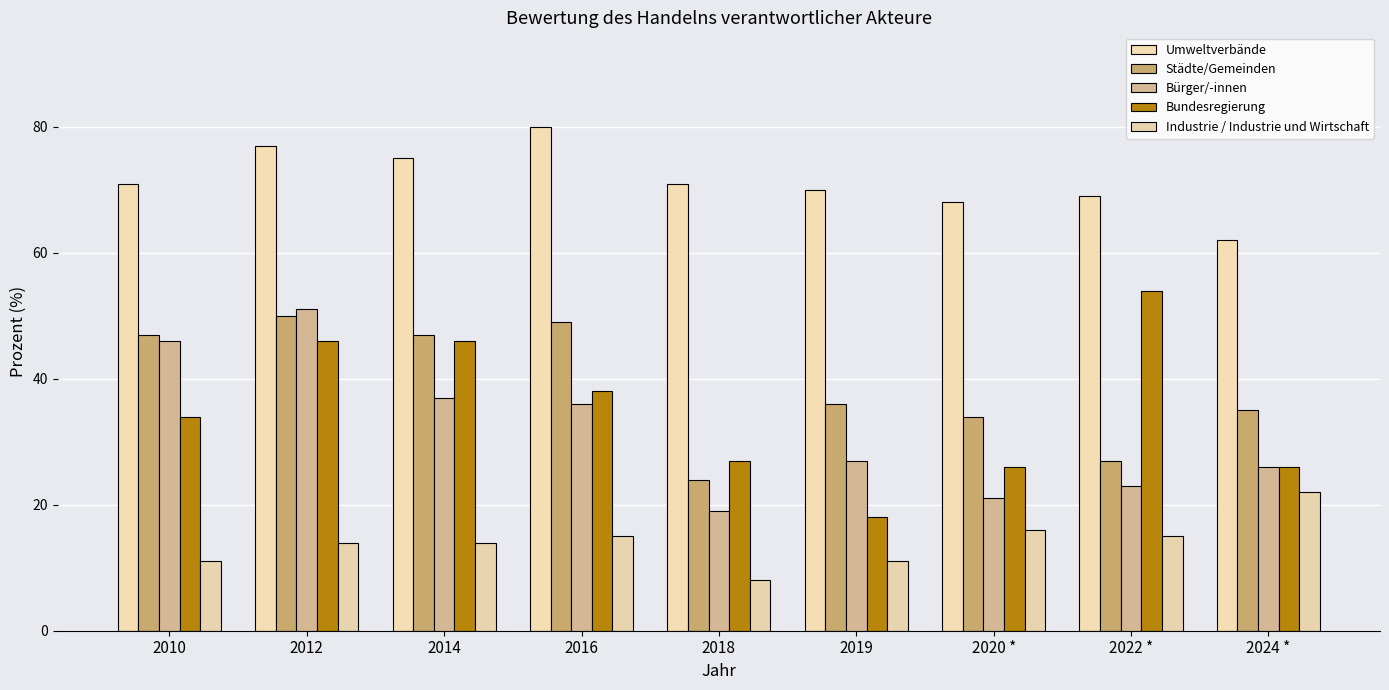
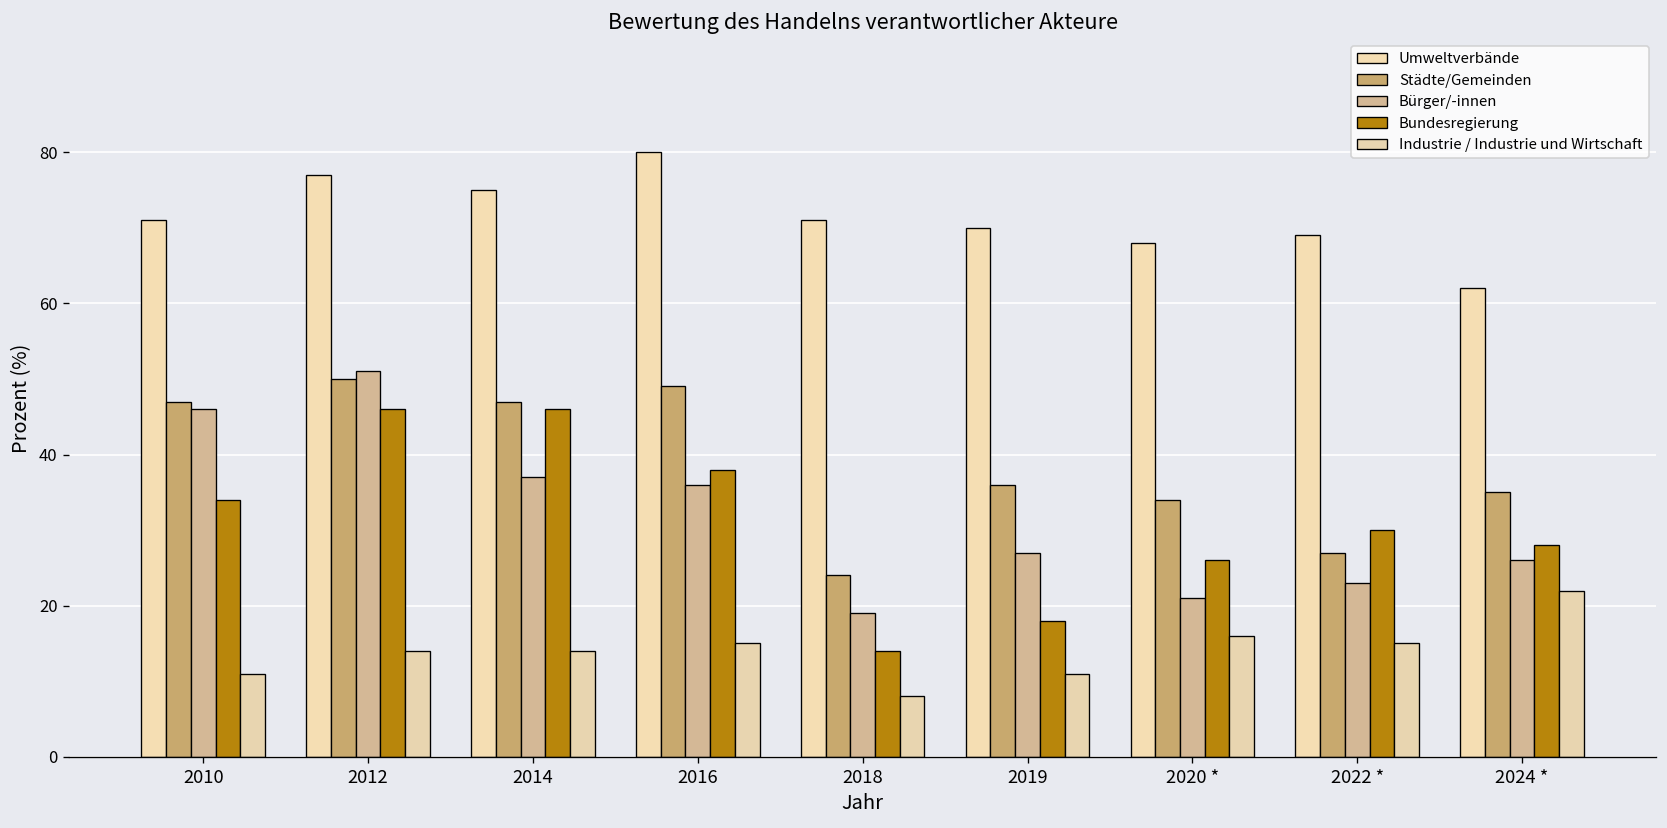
  {
    "Bundesregierung": {
      "2010": 34,
      "2012": 46,
      "2014": 46,
      "2016": 38,
-     "2018": 27,
+     "2018": 14,
      "2019": 18,
      "2020 *": 26,
-     "2022 *": 54,
-     "2024 *": 26
+     "2022 *": 30,
+     "2024 *": 28
    }
  }
